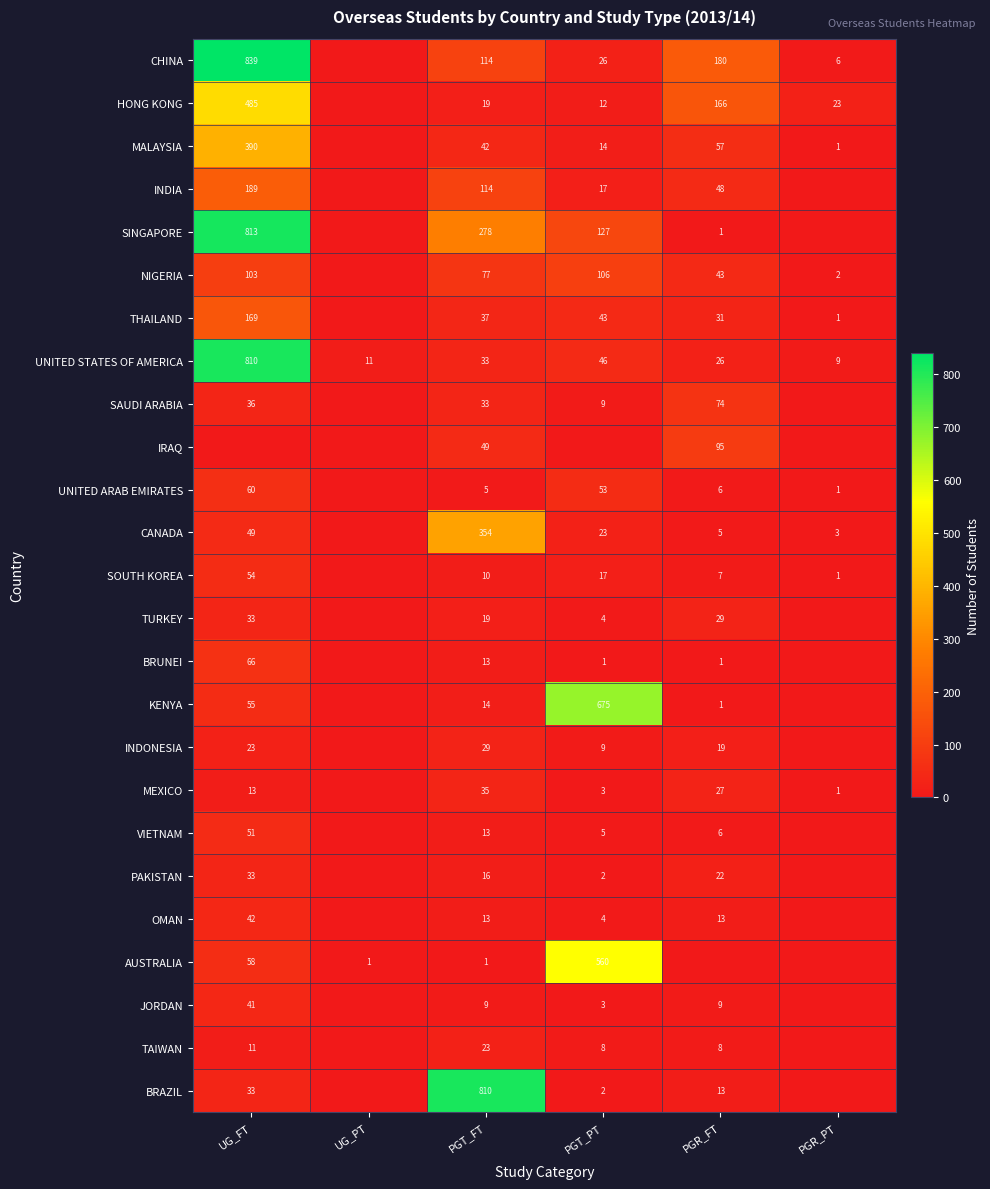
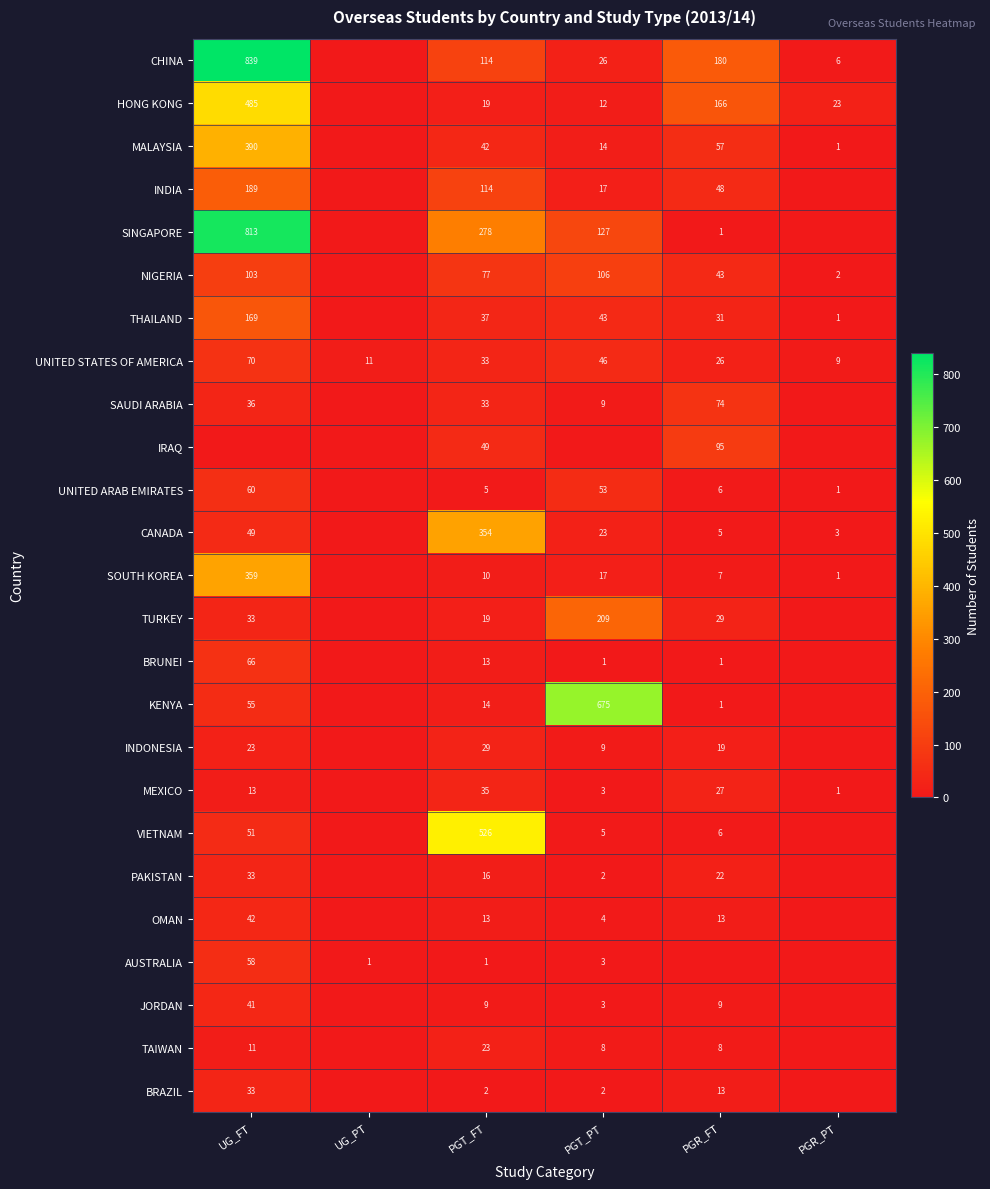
  {
    "CHINA": {
      "UG_FT": 839,
      "PGT_FT": 114,
      "PGT_PT": 26,
      "PGR_FT": 180,
      "PGR_PT": 6
    },
    "HONG KONG": {
      "UG_FT": 485,
      "PGT_FT": 19,
      "PGT_PT": 12,
      "PGR_FT": 166,
      "PGR_PT": 23
    },
    "MALAYSIA": {
      "UG_FT": 390,
      "PGT_FT": 42,
      "PGT_PT": 14,
      "PGR_FT": 57,
      "PGR_PT": 1
    },
    "INDIA": {
      "UG_FT": 189,
      "PGT_FT": 114,
      "PGT_PT": 17,
      "PGR_FT": 48
    },
    "SINGAPORE": {
      "UG_FT": 813,
      "PGT_FT": 278,
      "PGT_PT": 127,
      "PGR_FT": 1
    },
    "NIGERIA": {
      "UG_FT": 103,
      "PGT_FT": 77,
      "PGT_PT": 106,
      "PGR_FT": 43,
      "PGR_PT": 2
    },
    "THAILAND": {
      "UG_FT": 169,
      "PGT_FT": 37,
      "PGT_PT": 43,
      "PGR_FT": 31,
      "PGR_PT": 1
    },
    "UNITED STATES OF AMERICA": {
-     "UG_FT": 810,
+     "UG_FT": 70,
      "UG_PT": 11,
      "PGT_FT": 33,
      "PGT_PT": 46,
      "PGR_FT": 26,
      "PGR_PT": 9
    },
    "SAUDI ARABIA": {
      "UG_FT": 36,
      "PGT_FT": 33,
      "PGT_PT": 9,
      "PGR_FT": 74
    },
    "IRAQ": {
      "PGT_FT": 49,
      "PGR_FT": 95
    },
    "UNITED ARAB EMIRATES": {
      "UG_FT": 60,
      "PGT_FT": 5,
      "PGT_PT": 53,
      "PGR_FT": 6,
      "PGR_PT": 1
    },
    "CANADA": {
      "UG_FT": 49,
      "PGT_FT": 354,
      "PGT_PT": 23,
      "PGR_FT": 5,
      "PGR_PT": 3
    },
    "SOUTH KOREA": {
-     "UG_FT": 54,
+     "UG_FT": 359,
      "PGT_FT": 10,
      "PGT_PT": 17,
      "PGR_FT": 7,
      "PGR_PT": 1
    },
    "TURKEY": {
      "UG_FT": 33,
      "PGT_FT": 19,
-     "PGT_PT": 4,
+     "PGT_PT": 209,
      "PGR_FT": 29
    },
    "BRUNEI": {
      "UG_FT": 66,
      "PGT_FT": 13,
      "PGT_PT": 1,
      "PGR_FT": 1
    },
    "KENYA": {
      "UG_FT": 55,
      "PGT_FT": 14,
      "PGT_PT": 675,
      "PGR_FT": 1
    },
    "INDONESIA": {
      "UG_FT": 23,
      "PGT_FT": 29,
      "PGT_PT": 9,
      "PGR_FT": 19
    },
    "MEXICO": {
      "UG_FT": 13,
      "PGT_FT": 35,
      "PGT_PT": 3,
      "PGR_FT": 27,
      "PGR_PT": 1
    },
    "VIETNAM": {
      "UG_FT": 51,
-     "PGT_FT": 13,
+     "PGT_FT": 526,
      "PGT_PT": 5,
      "PGR_FT": 6
    },
    "PAKISTAN": {
      "UG_FT": 33,
      "PGT_FT": 16,
      "PGT_PT": 2,
      "PGR_FT": 22
    },
    "OMAN": {
      "UG_FT": 42,
      "PGT_FT": 13,
      "PGT_PT": 4,
      "PGR_FT": 13
    },
    "AUSTRALIA": {
      "UG_FT": 58,
      "UG_PT": 1,
      "PGT_FT": 1,
-     "PGT_PT": 560
+     "PGT_PT": 3
    },
    "JORDAN": {
      "UG_FT": 41,
      "PGT_FT": 9,
      "PGT_PT": 3,
      "PGR_FT": 9
    },
    "TAIWAN": {
      "UG_FT": 11,
      "PGT_FT": 23,
      "PGT_PT": 8,
      "PGR_FT": 8
    },
    "BRAZIL": {
      "UG_FT": 33,
-     "PGT_FT": 810,
+     "PGT_FT": 2,
      "PGT_PT": 2,
      "PGR_FT": 13
    }
  }
